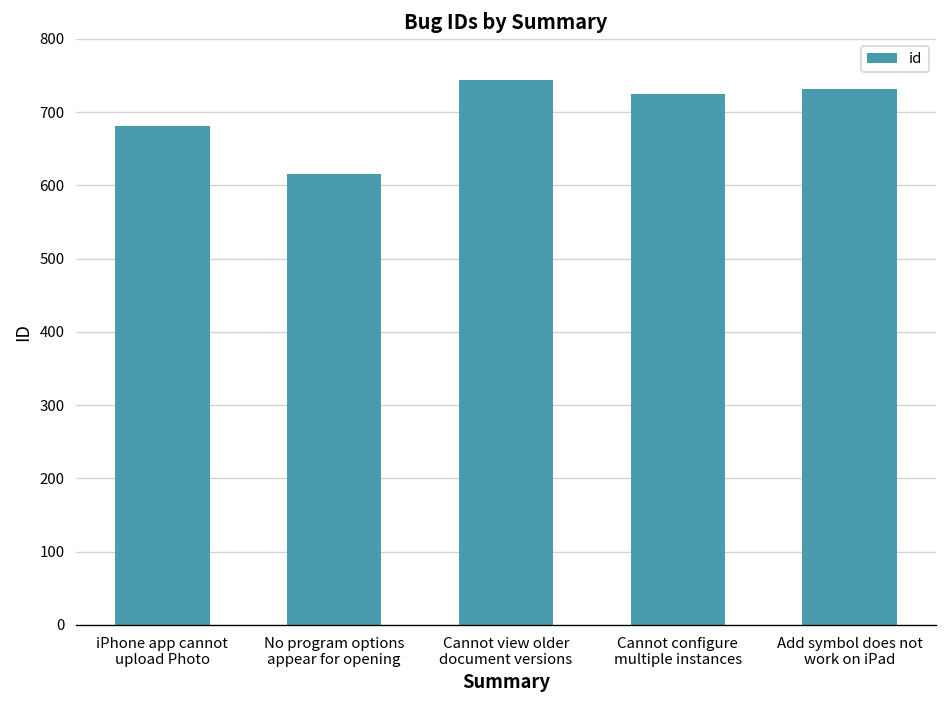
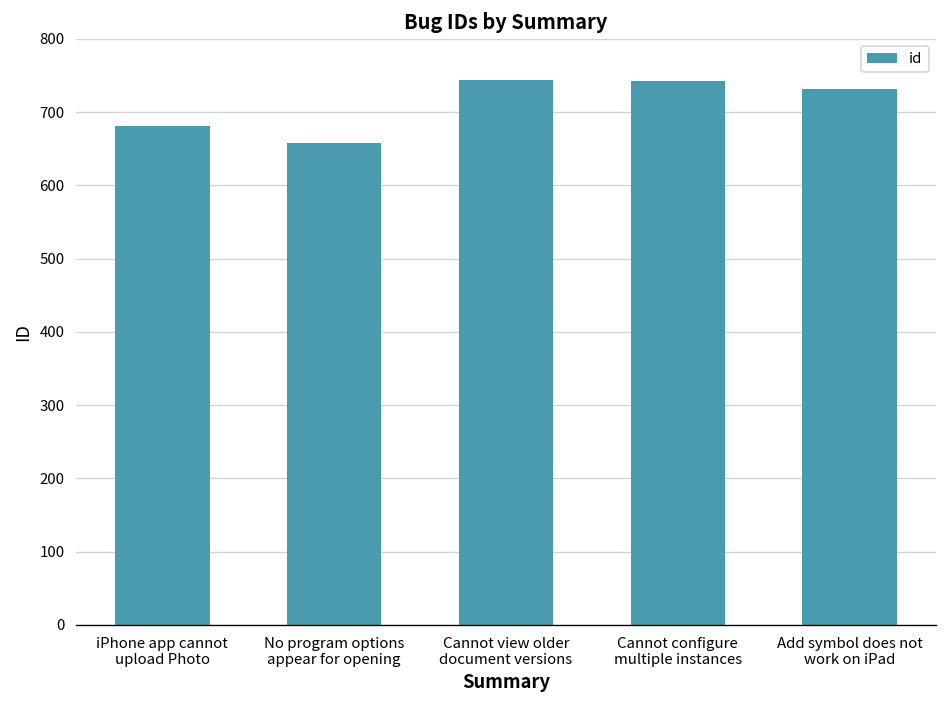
  {
    "iPhone app cannot upload Photo": 680,
-   "No program options appear for opening": 620,
+   "No program options appear for opening": 660,
    "Cannot view older document versions": 740,
-   "Cannot configure multiple instances": 730,
+   "Cannot configure multiple instances": 740,
    "Add symbol does not work on iPad": 730
  }
